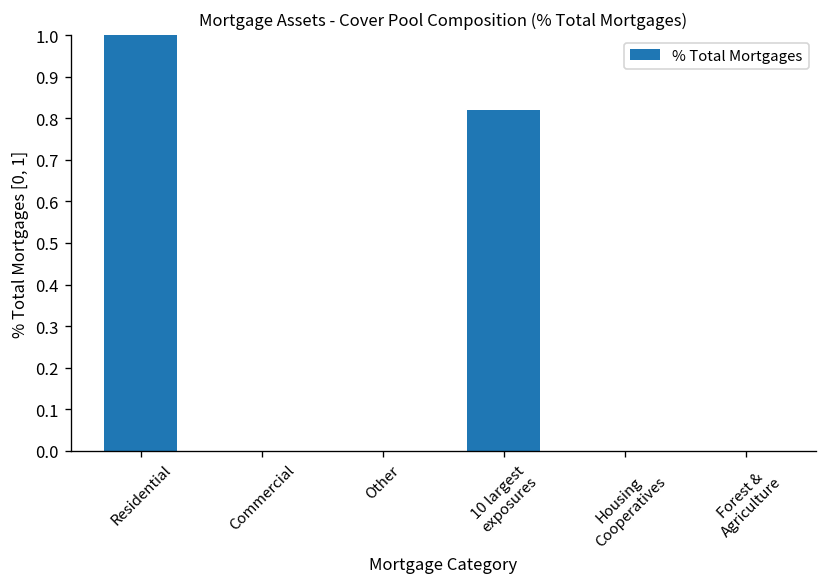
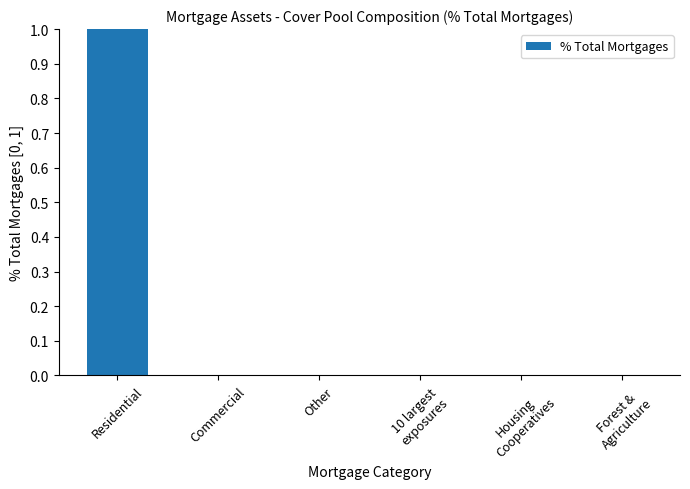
  {
    "Residential": 1.00,
    "Commercial": 0.00,
    "Other": 0.00,
-   "10 largest exposures": 0.82,
+   "10 largest exposures": 0.00,
    "Housing Cooperatives": 0.00,
    "Forest & Agriculture": 0.00
  }
